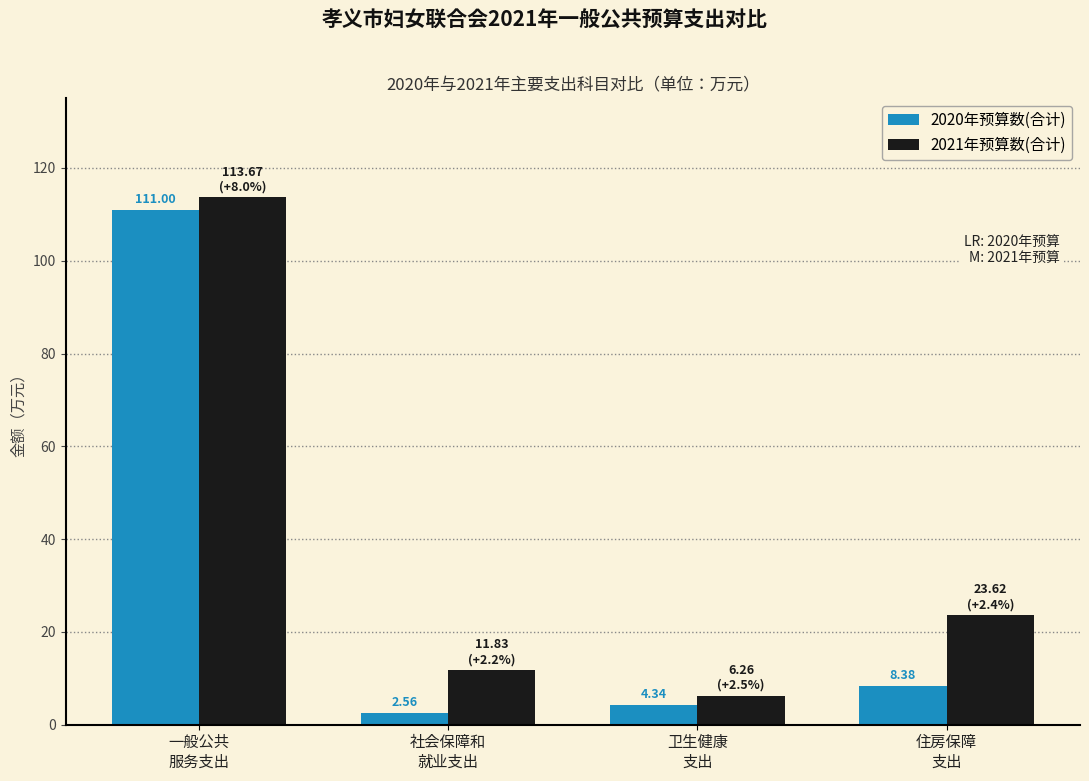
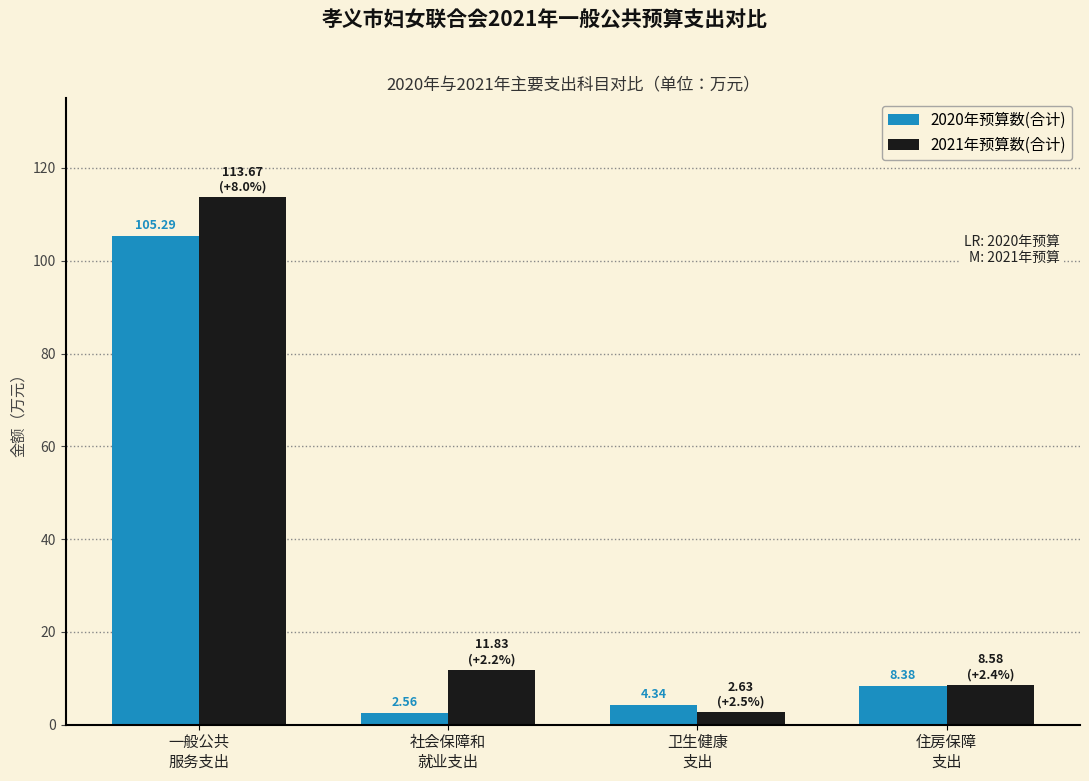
  {
    "2020年预算数(合计)": {
-     "一般公共 服务支出": 111.00,
+     "一般公共 服务支出": 105.29,
      "社会保障和 就业支出": 2.56,
      "卫生健康 支出": 4.34,
      "住房保障 支出": 8.38
    },
    "2021年预算数(合计)": {
      "一般公共 服务支出": 113.67,
      "社会保障和 就业支出": 11.83,
-     "卫生健康 支出": 6.26,
-     "住房保障 支出": 23.62
+     "卫生健康 支出": 2.63,
+     "住房保障 支出": 8.58
    }
  }
